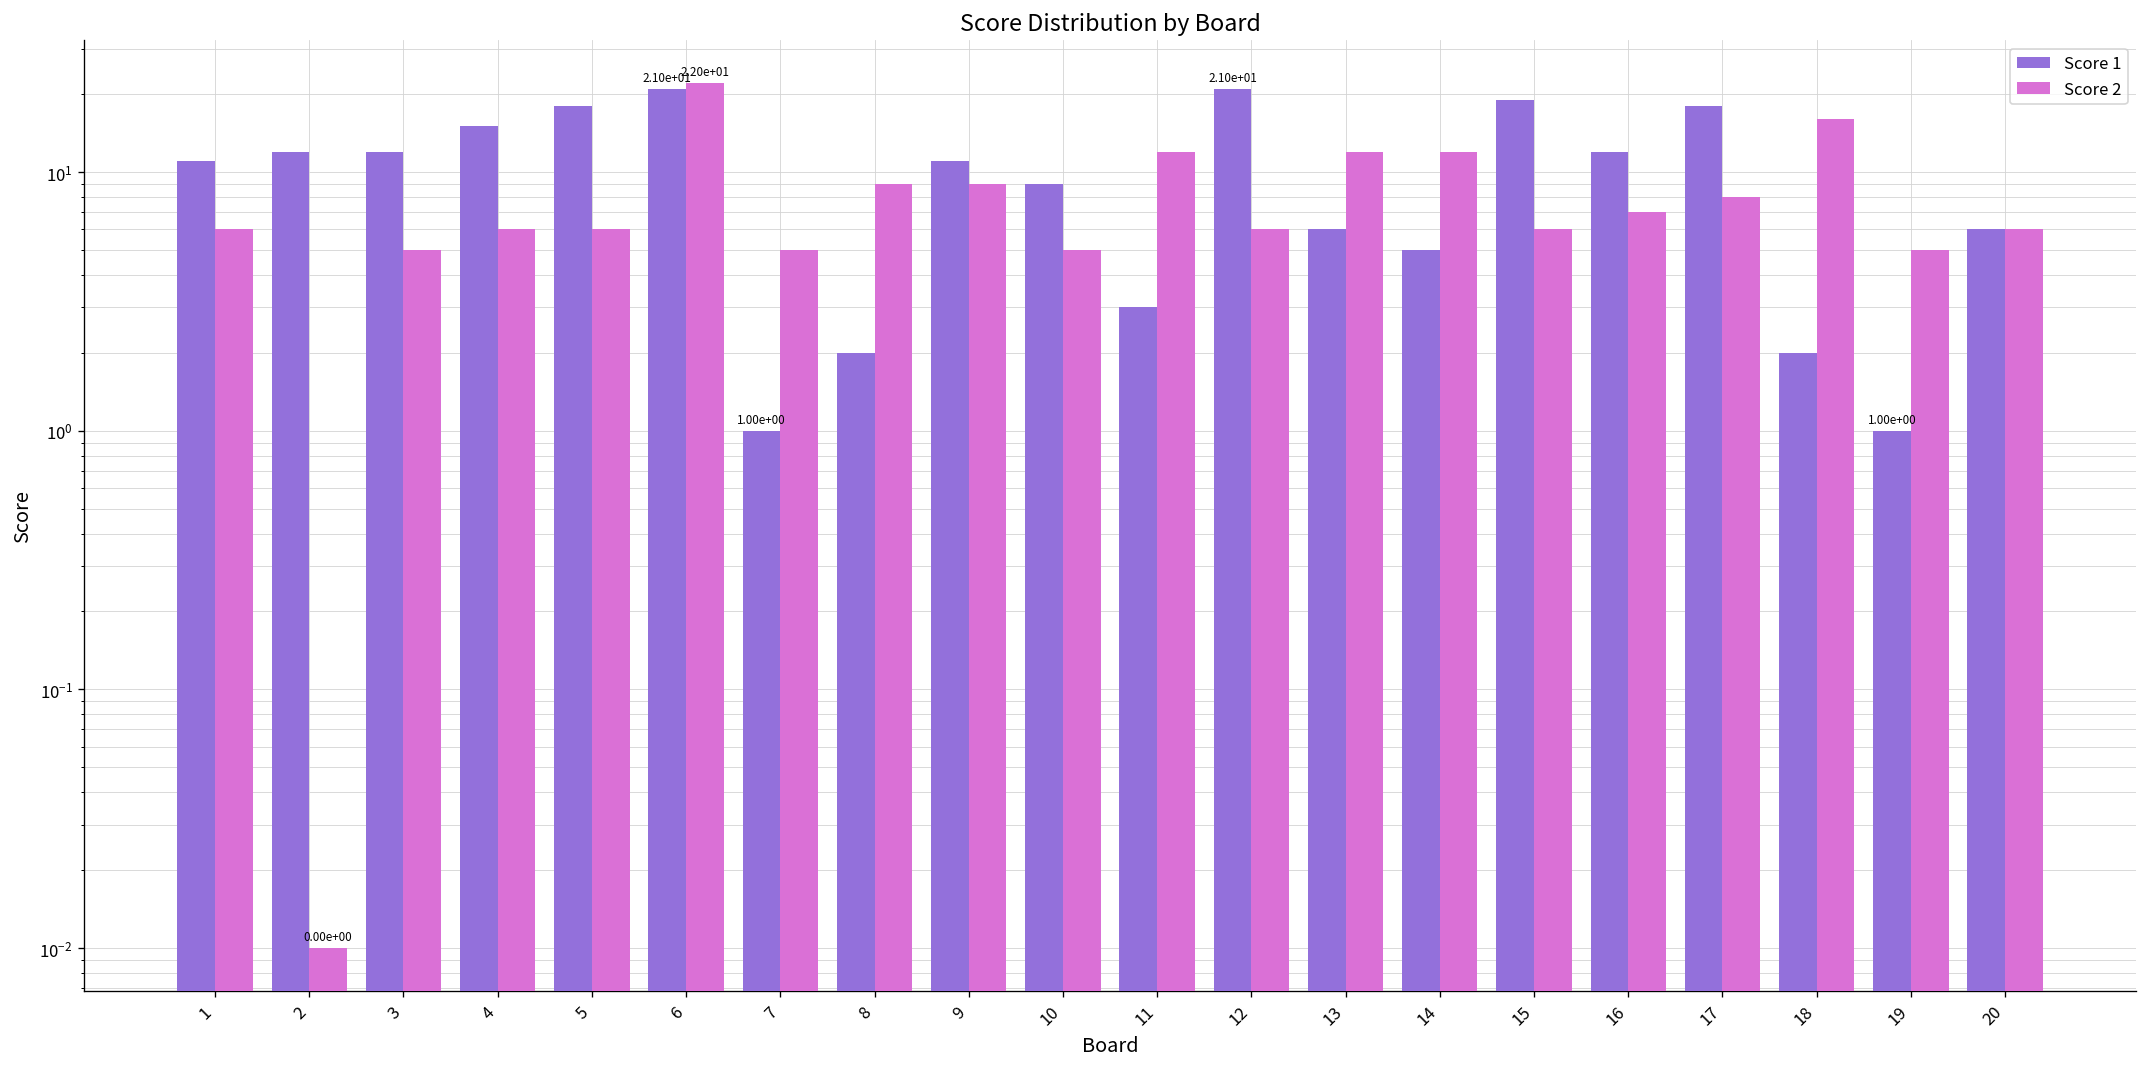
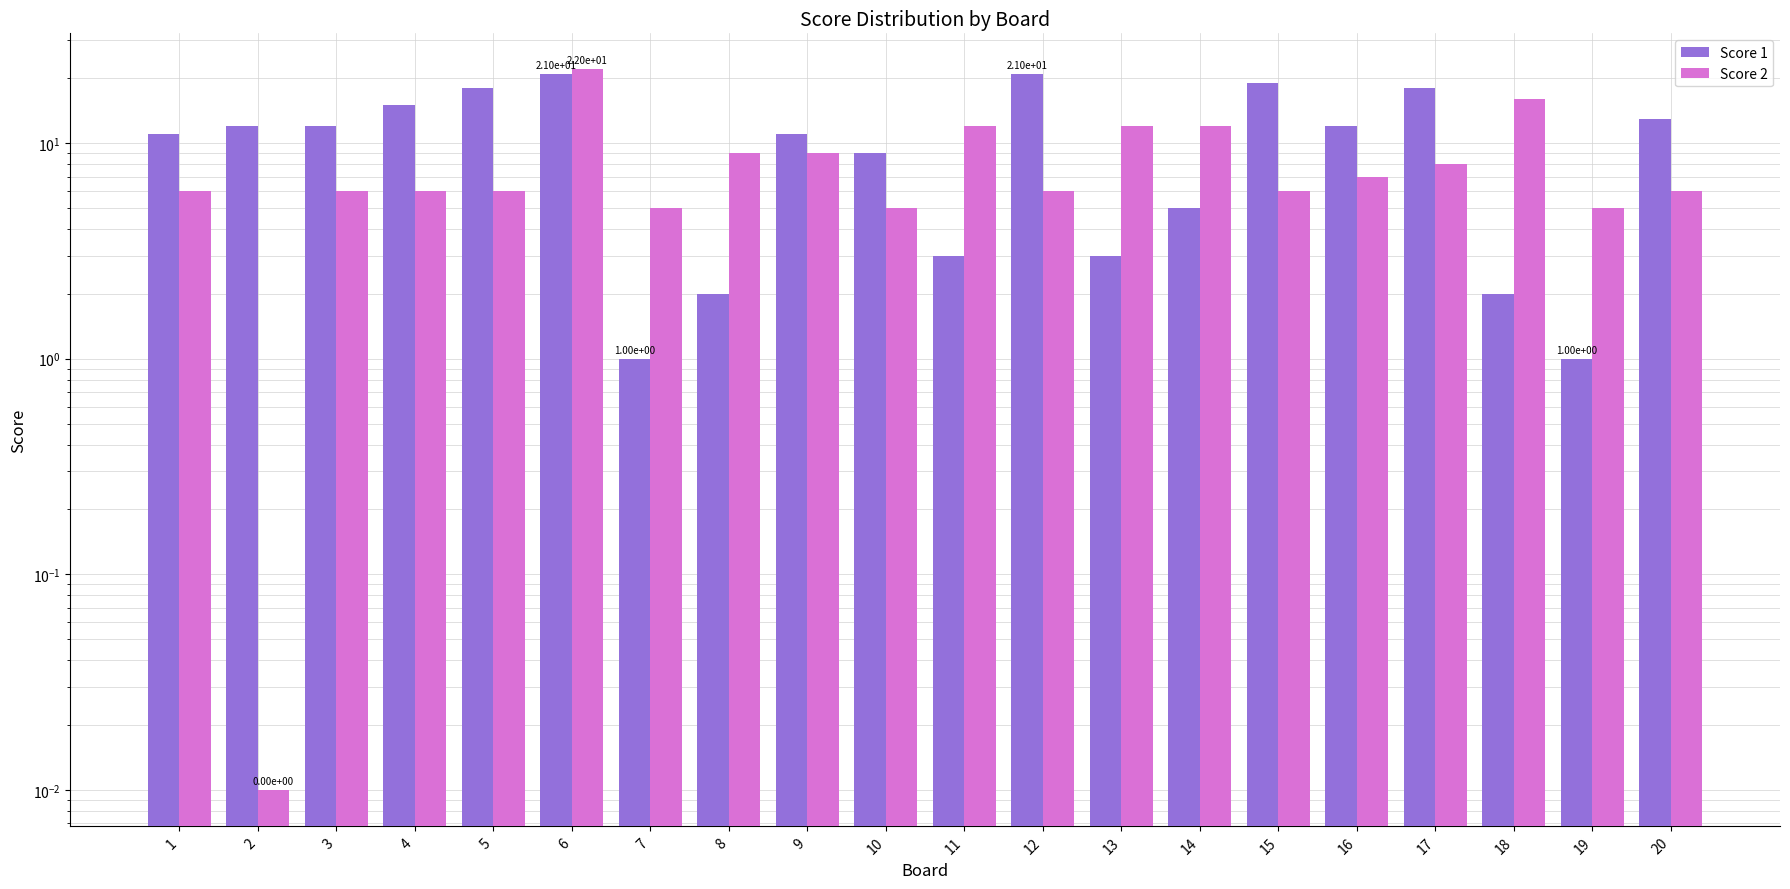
  {
    "Score 1": {
      "1": 11,
      "2": 12,
      "3": 12,
      "4": 15,
      "5": 18,
      "8": 2,
      "9": 11,
      "10": 9,
      "11": 3,
-     "13": 6,
+     "13": 3,
      "14": 5,
      "15": 19,
      "16": 12,
      "17": 18,
      "18": 2,
-     "20": 6
+     "20": 13
    },
    "Score 2": {
      "1": 6,
-     "3": 5,
+     "3": 6,
      "4": 6,
      "5": 6,
      "7": 5,
      "8": 9,
      "9": 9,
      "10": 5,
      "11": 12,
      "12": 6,
      "13": 12,
      "14": 12,
      "15": 6,
      "16": 7,
      "17": 8,
      "18": 16,
      "19": 5,
      "20": 6
    }
  }
